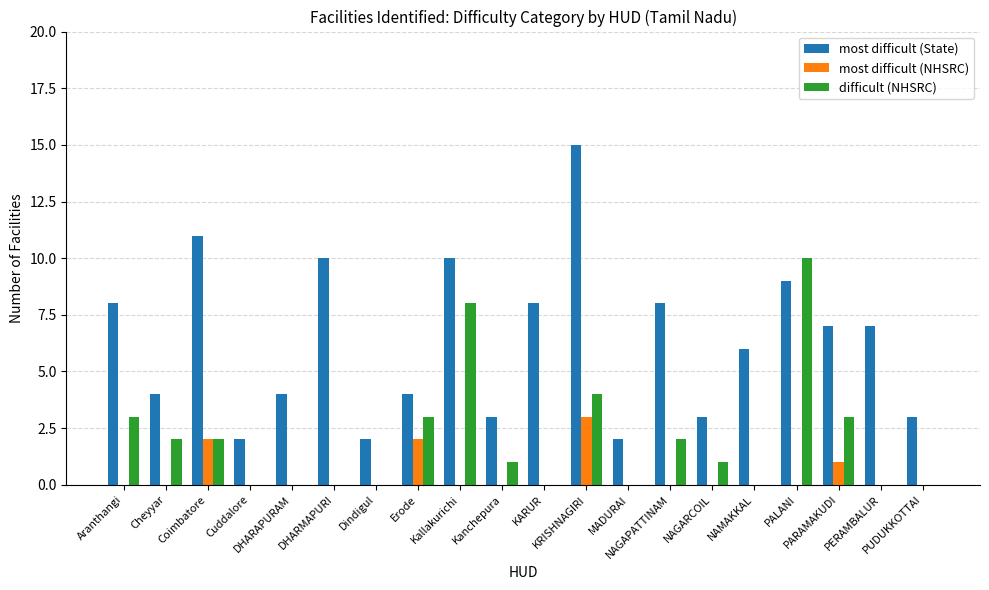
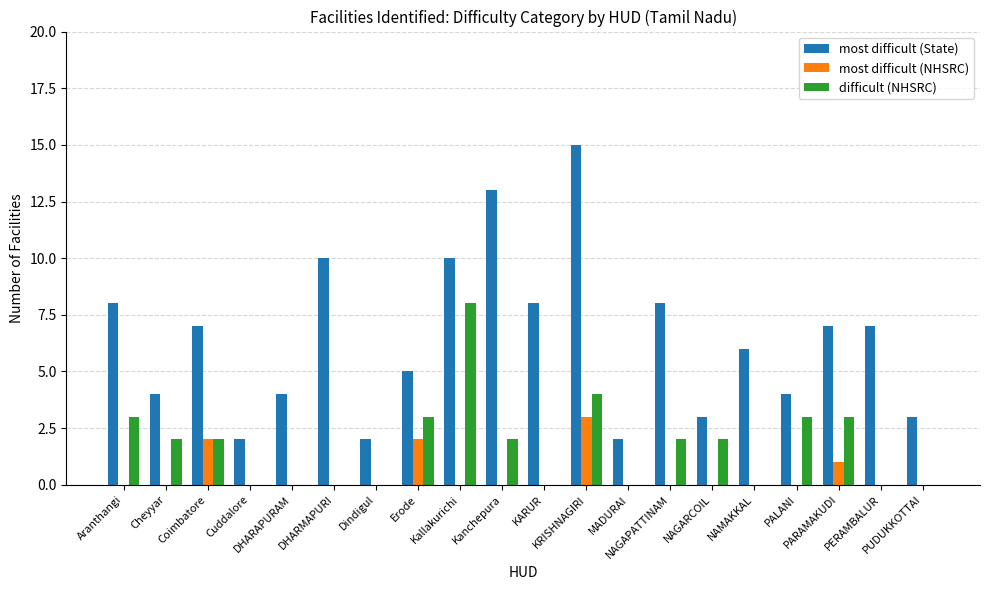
  {
    "most difficult (State)": {
      "Aranthangi": 8,
      "Cheyyar": 4,
-     "Coimbatore": 11,
+     "Coimbatore": 7,
      "Cuddalore": 2,
      "DHARAPURAM": 4,
      "DHARMAPURI": 10,
      "Dindigul": 2,
-     "Erode": 4,
+     "Erode": 5,
      "Kallakurichi": 10,
-     "Kanchepura": 3,
+     "Kanchepura": 13,
      "KARUR": 8,
      "KRISHNAGIRI": 15,
      "MADURAI": 2,
      "NAGAPATTINAM": 8,
      "NAGARCOIL": 3,
      "NAMAKKAL": 6,
-     "PALANI": 9,
+     "PALANI": 4,
      "PARAMAKUDI": 7,
      "PERAMBALUR": 7,
      "PUDUKKOTTAI": 3
    },
    "most difficult (NHSRC)": {
      "Aranthangi": 0,
      "Cheyyar": 0,
      "Coimbatore": 2,
      "Cuddalore": 0,
      "DHARAPURAM": 0,
      "DHARMAPURI": 0,
      "Dindigul": 0,
      "Erode": 2,
      "Kallakurichi": 0,
      "Kanchepura": 0,
      "KARUR": 0,
      "KRISHNAGIRI": 3,
      "MADURAI": 0,
      "NAGAPATTINAM": 0,
      "NAGARCOIL": 0,
      "NAMAKKAL": 0,
      "PALANI": 0,
      "PARAMAKUDI": 1,
      "PERAMBALUR": 0,
      "PUDUKKOTTAI": 0
    },
    "difficult (NHSRC)": {
      "Aranthangi": 3,
      "Cheyyar": 2,
      "Coimbatore": 2,
      "Cuddalore": 0,
      "DHARAPURAM": 0,
      "DHARMAPURI": 0,
      "Dindigul": 0,
      "Erode": 3,
      "Kallakurichi": 8,
-     "Kanchepura": 1,
+     "Kanchepura": 2,
      "KARUR": 0,
      "KRISHNAGIRI": 4,
      "MADURAI": 0,
      "NAGAPATTINAM": 2,
-     "NAGARCOIL": 1,
+     "NAGARCOIL": 2,
      "NAMAKKAL": 0,
-     "PALANI": 10,
+     "PALANI": 3,
      "PARAMAKUDI": 3,
      "PERAMBALUR": 0,
      "PUDUKKOTTAI": 0
    }
  }
